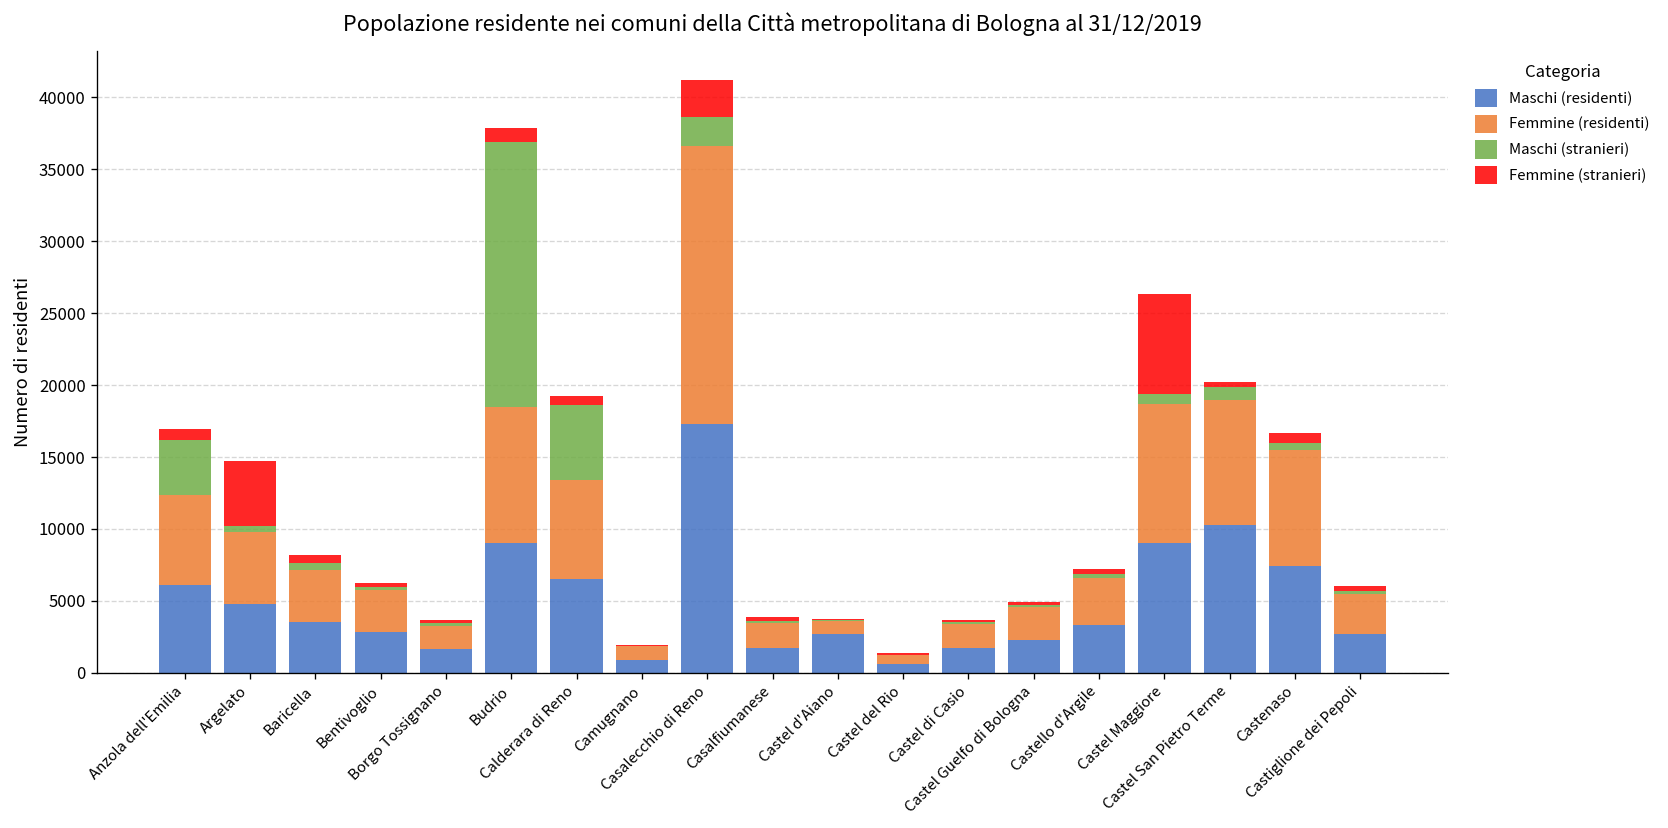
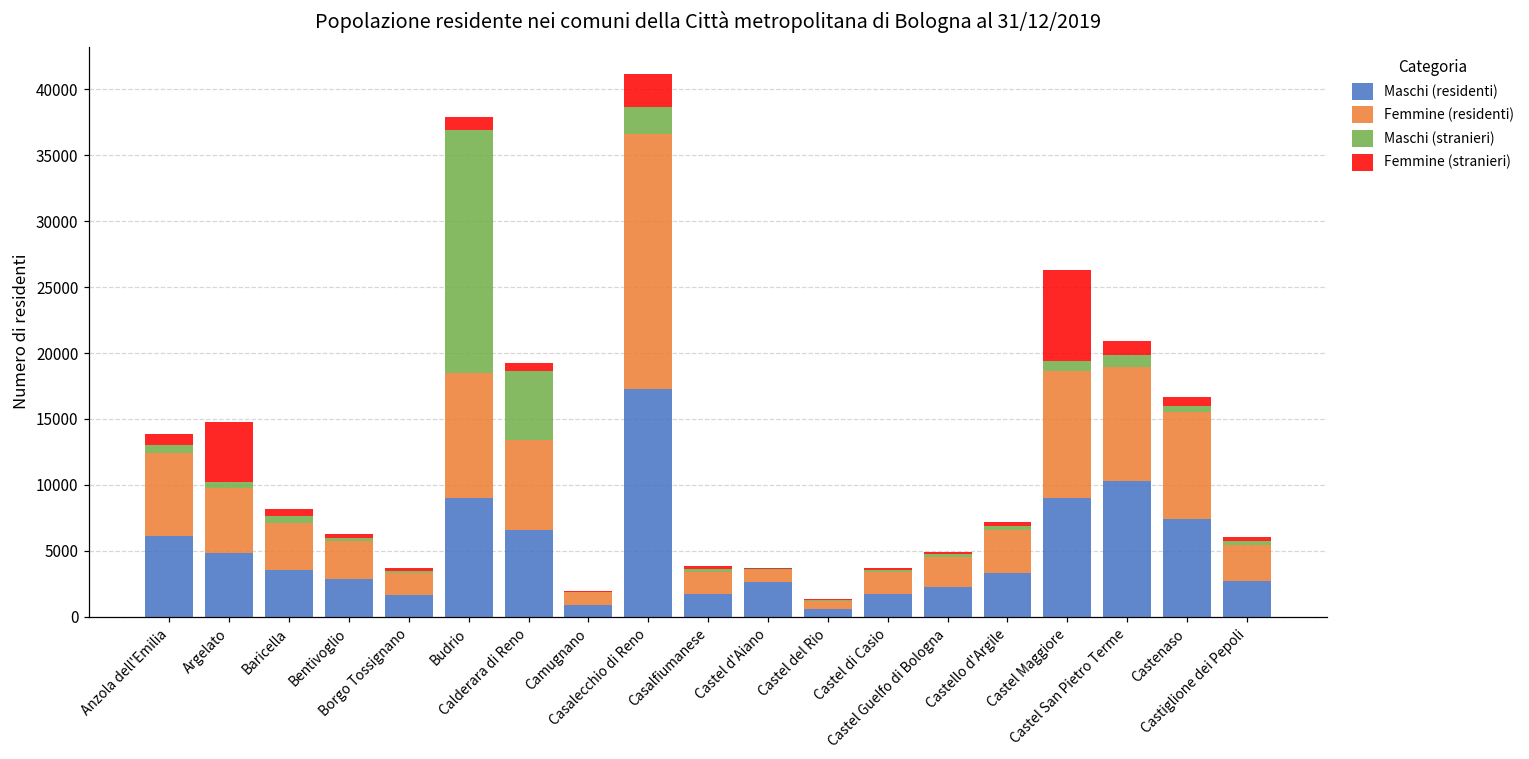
  {
    "Maschi (residenti)": {
      "Anzola dell'Emilia": 6100,
      "Argelato": 4800,
      "Baricella": 3500,
      "Bentivoglio": 2800,
      "Borgo Tossignano": 1700,
      "Budrio": 9000,
      "Calderara di Reno": 6600,
      "Camugnano": 900,
      "Casalecchio di Reno": 17300,
      "Casalfiumanese": 1700,
      "Castel d'Aiano": 2700,
      "Castel del Rio": 600,
      "Castel di Casio": 1700,
      "Castel Guelfo di Bologna": 2300,
      "Castello d'Argile": 3300,
      "Castel Maggiore": 9000,
      "Castel San Pietro Terme": 10300,
      "Castenaso": 7400,
      "Castiglione dei Pepoli": 2700
    },
    "Femmine (residenti)": {
      "Anzola dell'Emilia": 6300,
      "Argelato": 5000,
      "Baricella": 3600,
      "Bentivoglio": 2900,
      "Borgo Tossignano": 1600,
      "Budrio": 9500,
      "Calderara di Reno": 6800,
      "Camugnano": 900,
      "Casalecchio di Reno": 19300,
      "Casalfiumanese": 1700,
      "Castel d'Aiano": 900,
      "Castel del Rio": 600,
      "Castel di Casio": 1700,
      "Castel Guelfo di Bologna": 2300,
      "Castello d'Argile": 3300,
      "Castel Maggiore": 9700,
      "Castel San Pietro Terme": 8700,
      "Castenaso": 8100,
      "Castiglione dei Pepoli": 2700
    },
    "Maschi (stranieri)": {
-     "Anzola dell'Emilia": 3800,
+     "Anzola dell'Emilia": 700,
      "Argelato": 400,
      "Baricella": 500,
      "Bentivoglio": 300,
      "Budrio": 18400,
      "Calderara di Reno": 5200,
      "Casalecchio di Reno": 2000,
      "Castello d'Argile": 300,
      "Castel Maggiore": 700,
      "Castel San Pietro Terme": 900,
      "Castenaso": 500,
      "Castiglione dei Pepoli": 300
    },
    "Femmine (stranieri)": {
      "Anzola dell'Emilia": 800,
      "Argelato": 4600,
      "Baricella": 600,
      "Bentivoglio": 300,
      "Budrio": 900,
      "Calderara di Reno": 700,
      "Casalecchio di Reno": 2500,
      "Casalfiumanese": 300,
      "Castello d'Argile": 300,
      "Castel Maggiore": 7000,
-     "Castel San Pietro Terme": 400,
+     "Castel San Pietro Terme": 1000,
      "Castenaso": 700,
      "Castiglione dei Pepoli": 400
    }
  }
